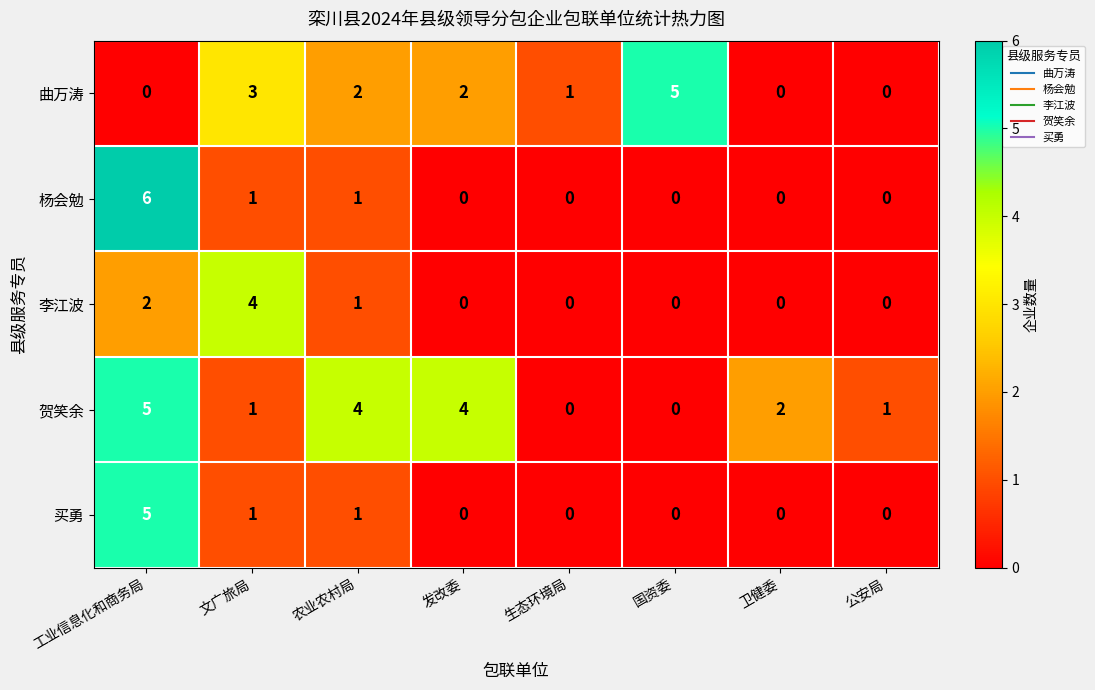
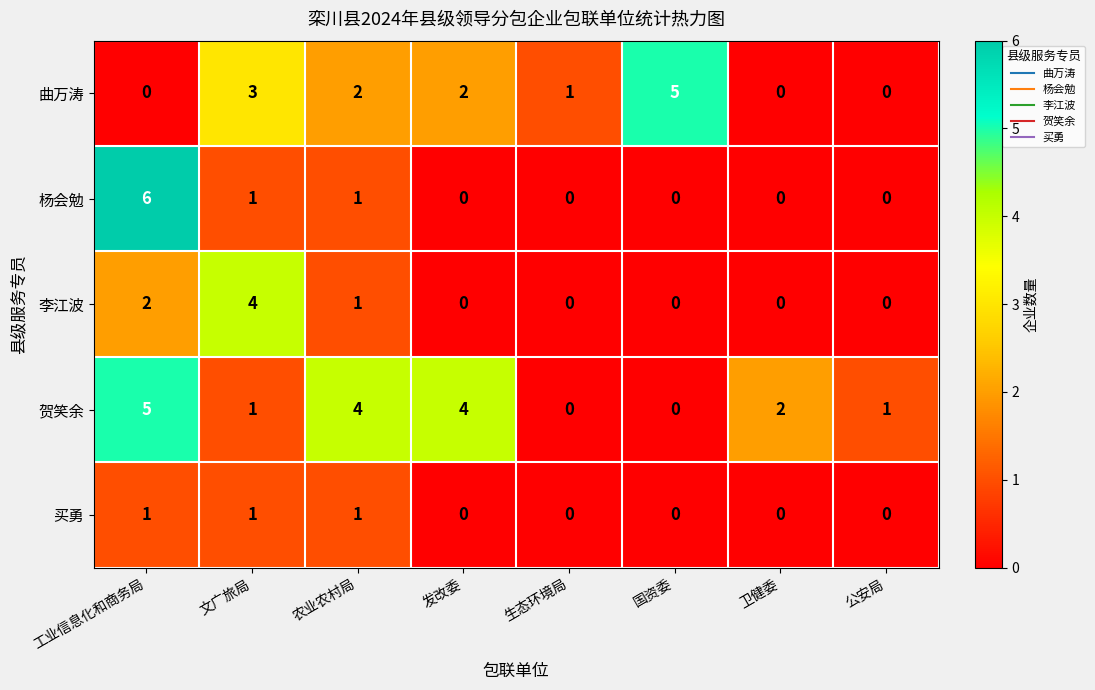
  {
    "曲万涛": {
      "工业信息化和商务局": 0,
      "文广旅局": 3,
      "农业农村局": 2,
      "发改委": 2,
      "生态环境局": 1,
      "国资委": 5,
      "卫健委": 0,
      "公安局": 0
    },
    "杨会勉": {
      "工业信息化和商务局": 6,
      "文广旅局": 1,
      "农业农村局": 1,
      "发改委": 0,
      "生态环境局": 0,
      "国资委": 0,
      "卫健委": 0,
      "公安局": 0
    },
    "李江波": {
      "工业信息化和商务局": 2,
      "文广旅局": 4,
      "农业农村局": 1,
      "发改委": 0,
      "生态环境局": 0,
      "国资委": 0,
      "卫健委": 0,
      "公安局": 0
    },
    "贺笑余": {
      "工业信息化和商务局": 5,
      "文广旅局": 1,
      "农业农村局": 4,
      "发改委": 4,
      "生态环境局": 0,
      "国资委": 0,
      "卫健委": 2,
      "公安局": 1
    },
    "买勇": {
-     "工业信息化和商务局": 5,
+     "工业信息化和商务局": 1,
      "文广旅局": 1,
      "农业农村局": 1,
      "发改委": 0,
      "生态环境局": 0,
      "国资委": 0,
      "卫健委": 0,
      "公安局": 0
    }
  }
